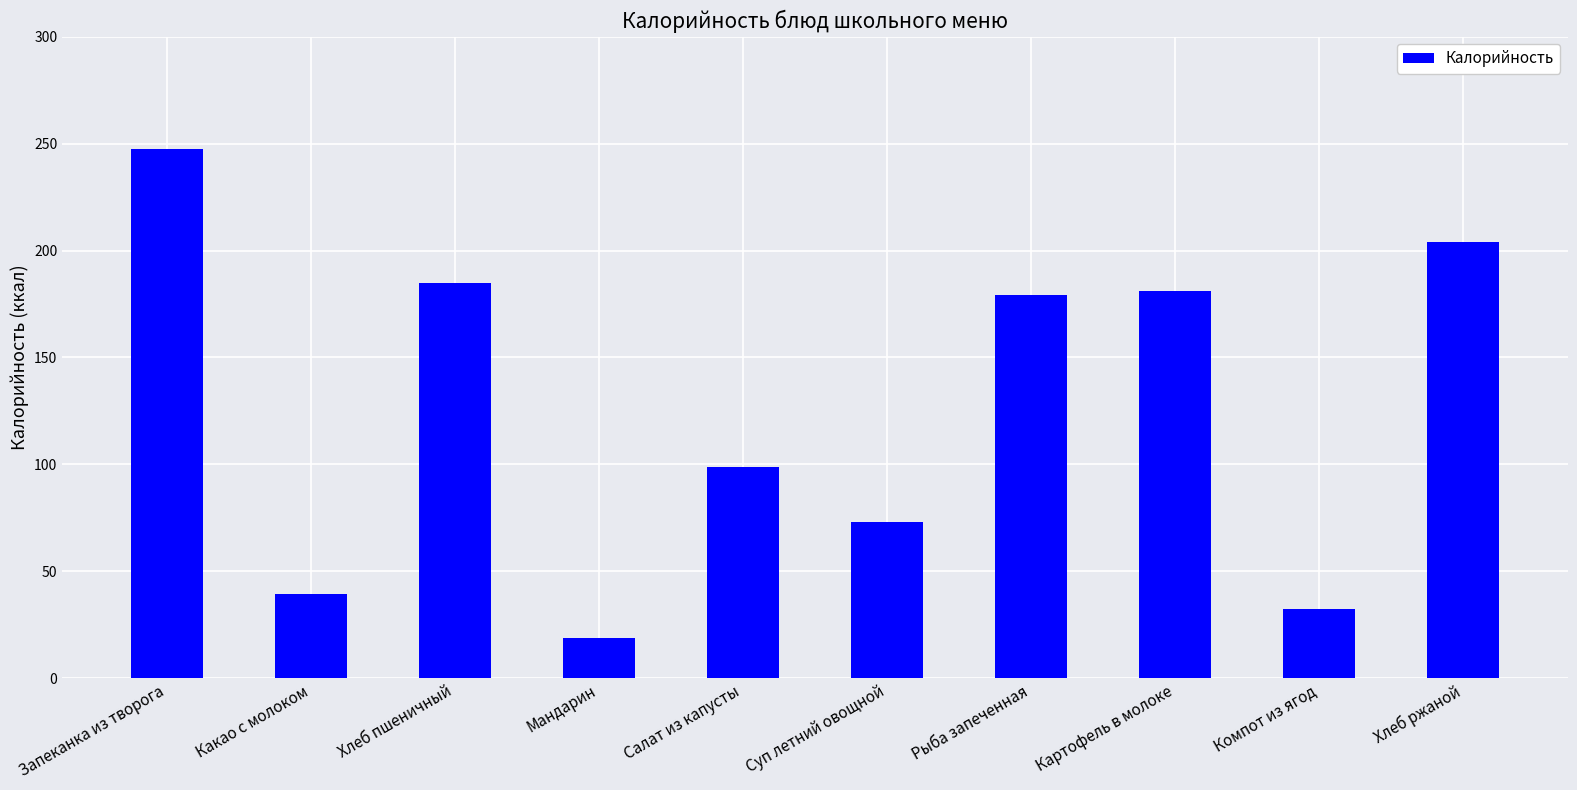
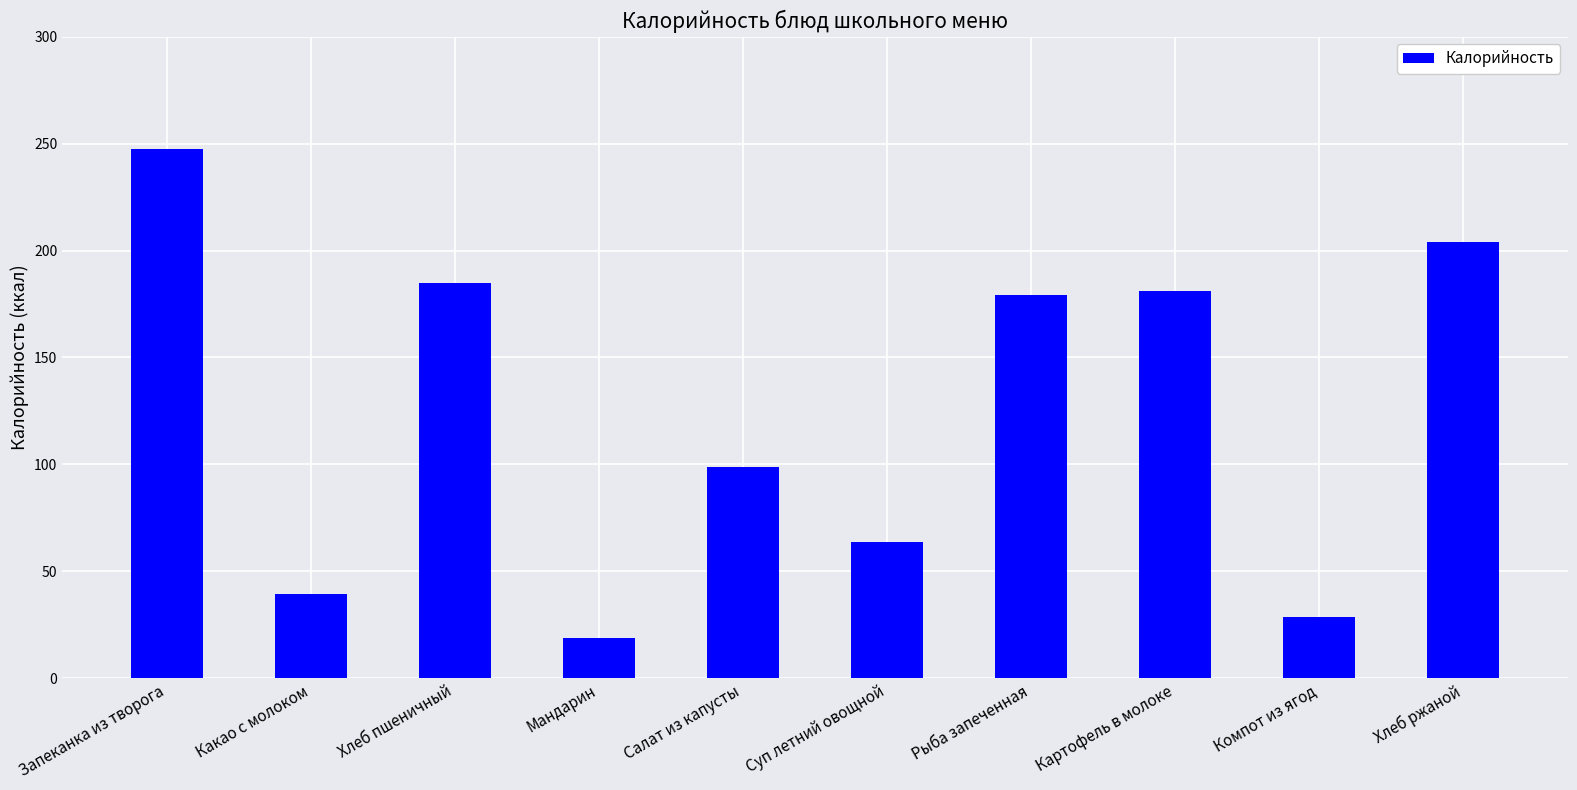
  {
    "Запеканка из творога": 248,
    "Какао с молоком": 40,
    "Хлеб пшеничный": 185,
    "Мандарин": 19,
    "Салат из капусты": 99,
-   "Суп летний овощной": 73,
+   "Суп летний овощной": 64,
    "Рыба запеченная": 179,
    "Картофель в молоке": 181,
-   "Компот из ягод": 32,
+   "Компот из ягод": 29,
    "Хлеб ржаной": 204
  }
